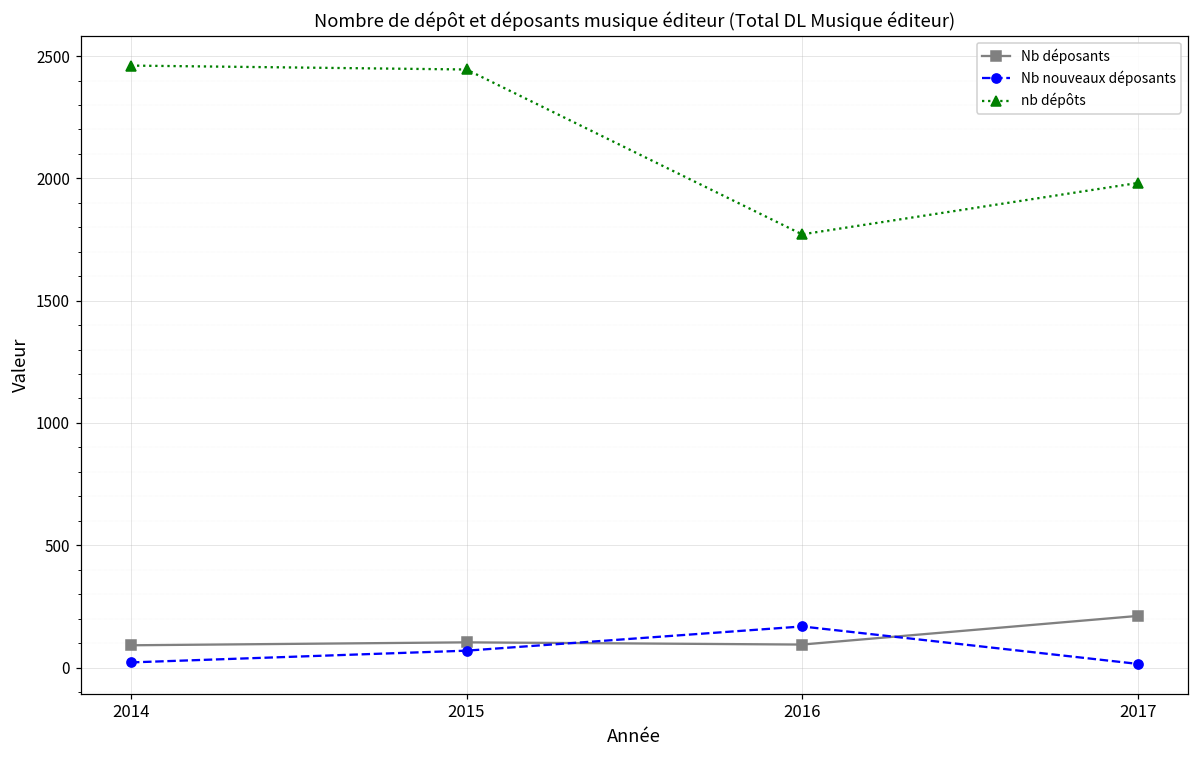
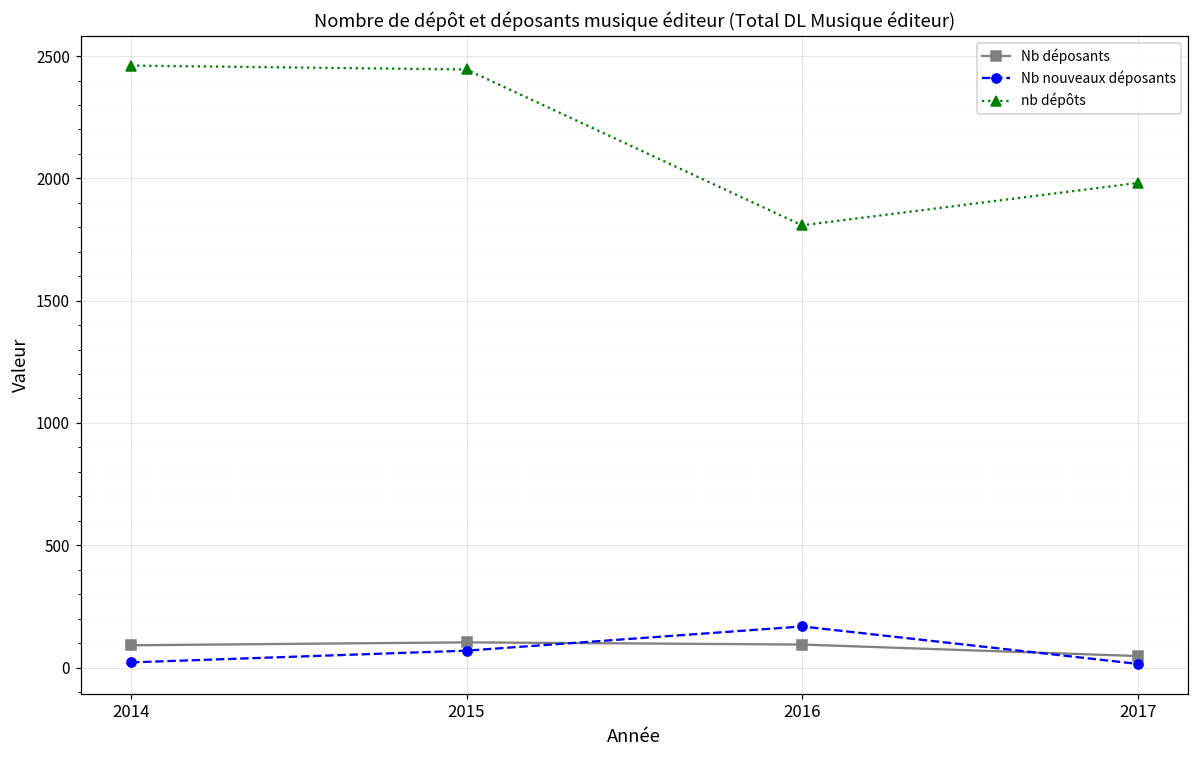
  {
    "Nb déposants": {
      "2014": 90,
      "2015": 100,
      "2016": 90,
-     "2017": 210
+     "2017": 50
    },
    "Nb nouveaux déposants": {
      "2014": 20,
      "2015": 70,
      "2016": 170,
      "2017": 20
    },
    "nb dépôts": {
      "2014": 2460,
      "2015": 2450,
-     "2016": 1770,
+     "2016": 1810,
      "2017": 1980
    }
  }
